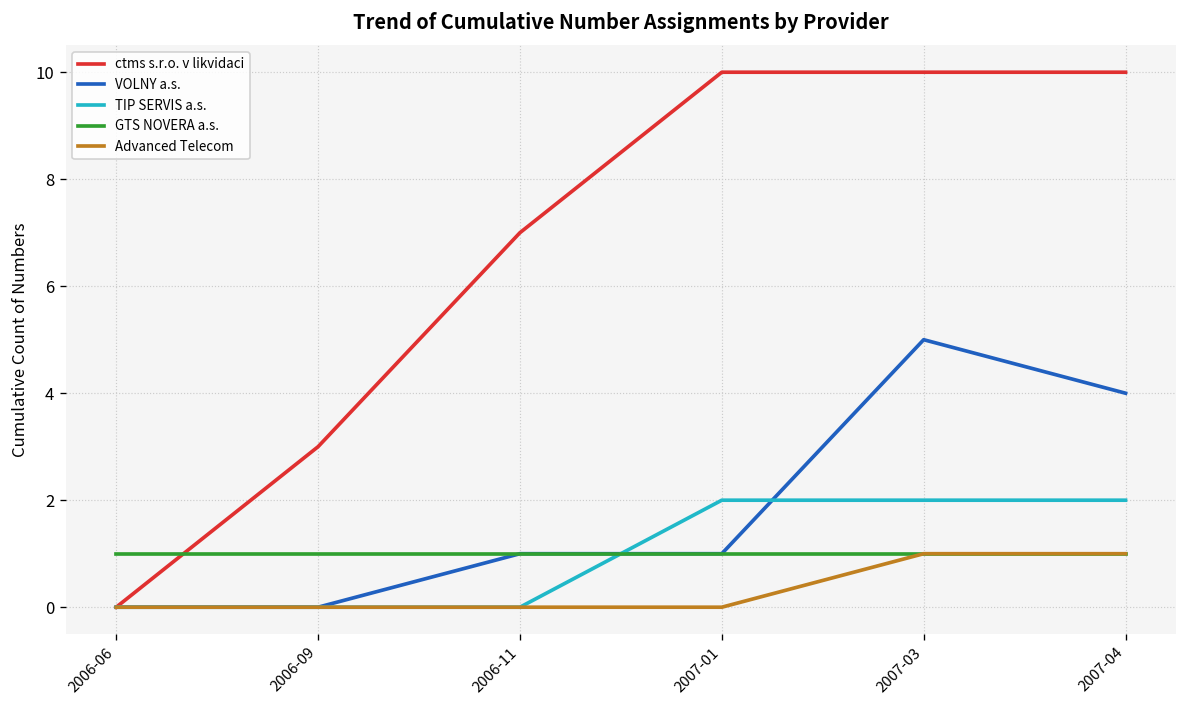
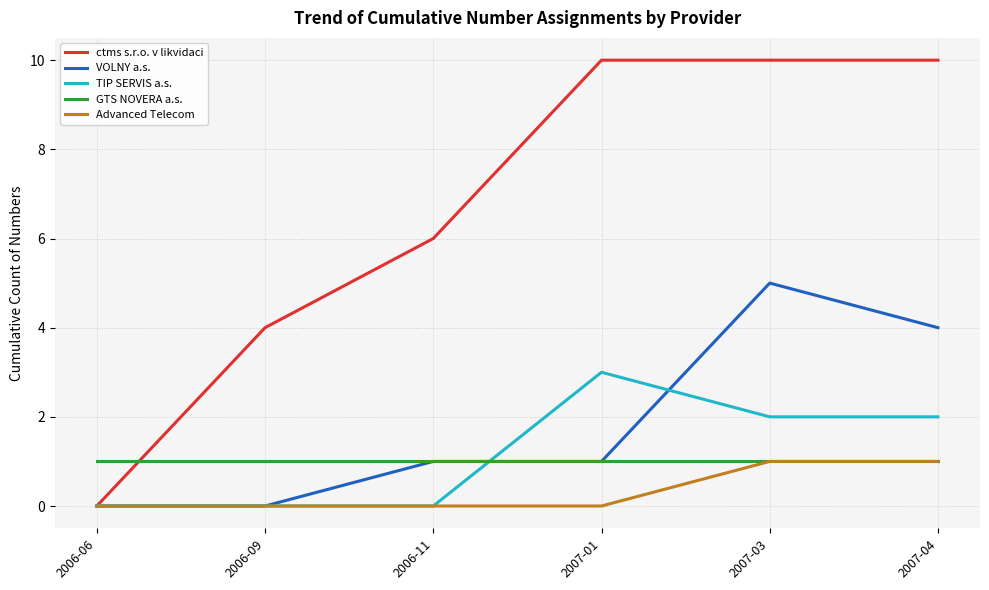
  {
    "ctms s.r.o. v likvidaci": {
-     "2006-09": 3,
-     "2006-11": 7,
+     "2006-09": 4,
+     "2006-11": 6,
      "2007-01": 10,
      "2007-03": 10,
      "2007-04": 10
    },
    "VOLNY a.s.": {
      "2007-03": 5,
      "2007-04": 4
    },
    "TIP SERVIS a.s.": {
-     "2007-01": 2,
+     "2007-01": 3,
      "2007-03": 2,
      "2007-04": 2
    },
    "GTS NOVERA a.s.": {
      "2006-06": 1,
      "2006-09": 1
    },
    "Advanced Telecom": {
      "2007-01": 0
    }
  }
